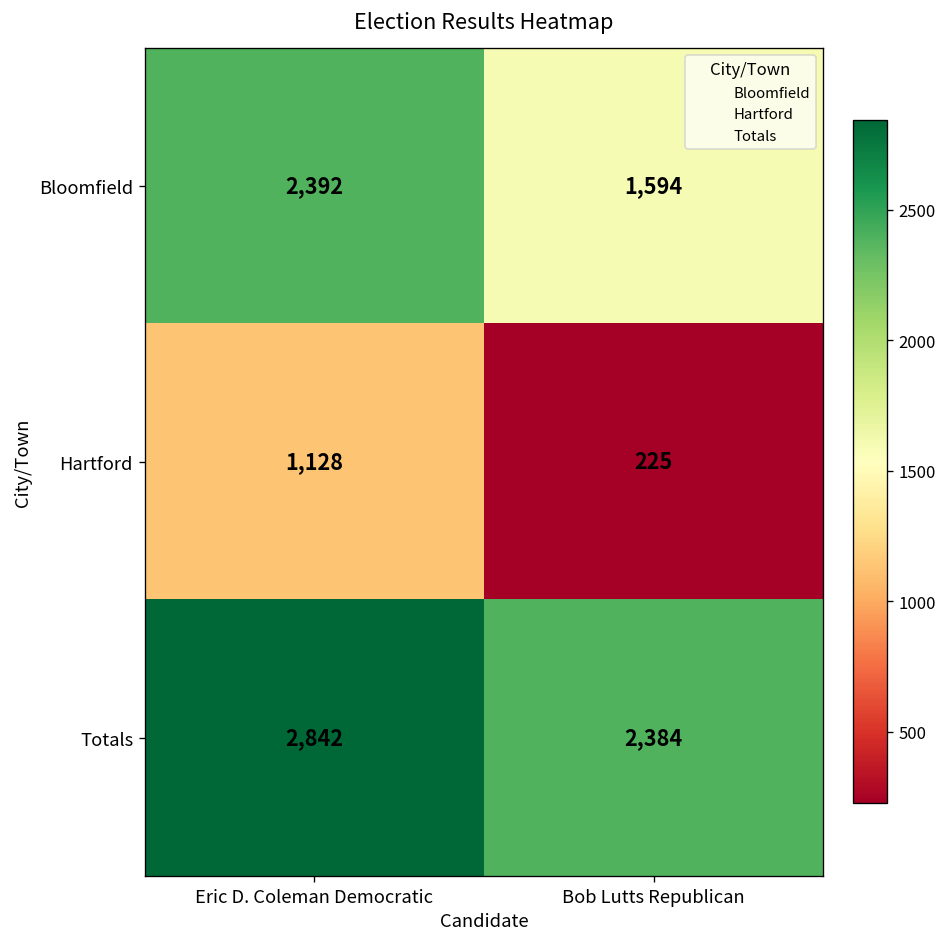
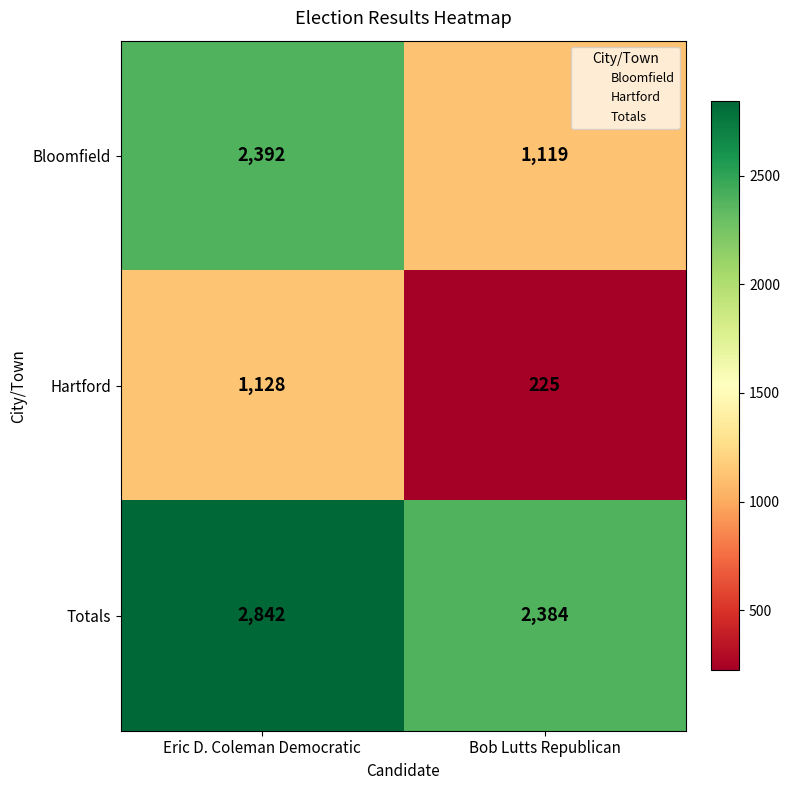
  {
    "Bloomfield": {
      "Eric D. Coleman Democratic": "2,392",
-     "Bob Lutts Republican": "1,594"
+     "Bob Lutts Republican": "1,119"
    },
    "Hartford": {
      "Eric D. Coleman Democratic": "1,128",
      "Bob Lutts Republican": "225"
    },
    "Totals": {
      "Eric D. Coleman Democratic": "2,842",
      "Bob Lutts Republican": "2,384"
    }
  }
